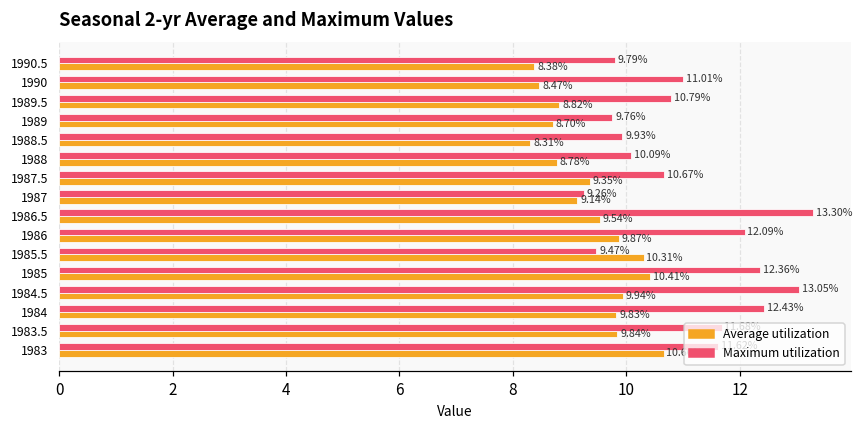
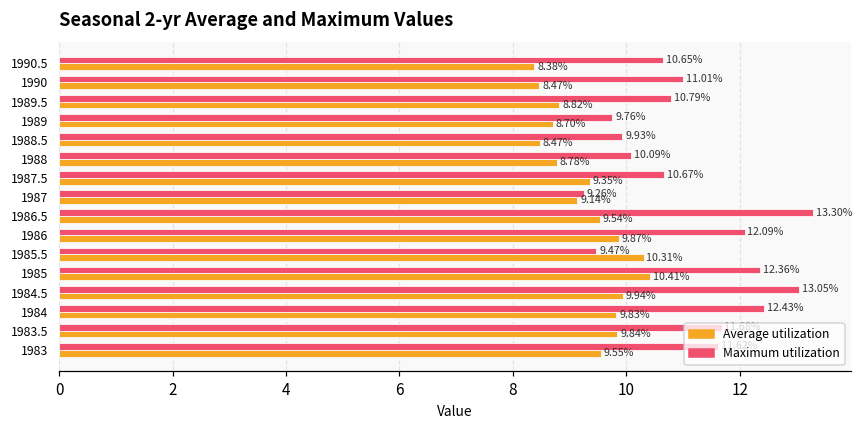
  {
    "Average utilization": {
      "1990.5": "8.38%",
      "1990": "8.47%",
      "1989.5": "8.82%",
      "1989": "8.70%",
-     "1988.5": "8.31%",
+     "1988.5": "8.47%",
      "1988": "8.78%",
      "1987.5": "9.35%",
      "1986.5": "9.54%",
      "1986": "9.87%",
      "1985.5": "10.31%",
      "1985": "10.41%",
      "1984.5": "9.94%",
      "1984": "9.83%",
      "1983.5": "9.84%",
-     "1983": "10.7"
+     "1983": "9.6"
    },
    "Maximum utilization": {
-     "1990.5": "9.79%",
+     "1990.5": "10.65%",
      "1990": "11.01%",
      "1989.5": "10.79%",
      "1989": "9.76%",
      "1988.5": "9.93%",
      "1988": "10.09%",
      "1987.5": "10.67%",
      "1986.5": "13.30%",
      "1986": "12.09%",
      "1985.5": "9.47%",
      "1985": "12.36%",
      "1984.5": "13.05%",
      "1984": "12.43%"
    }
  }
